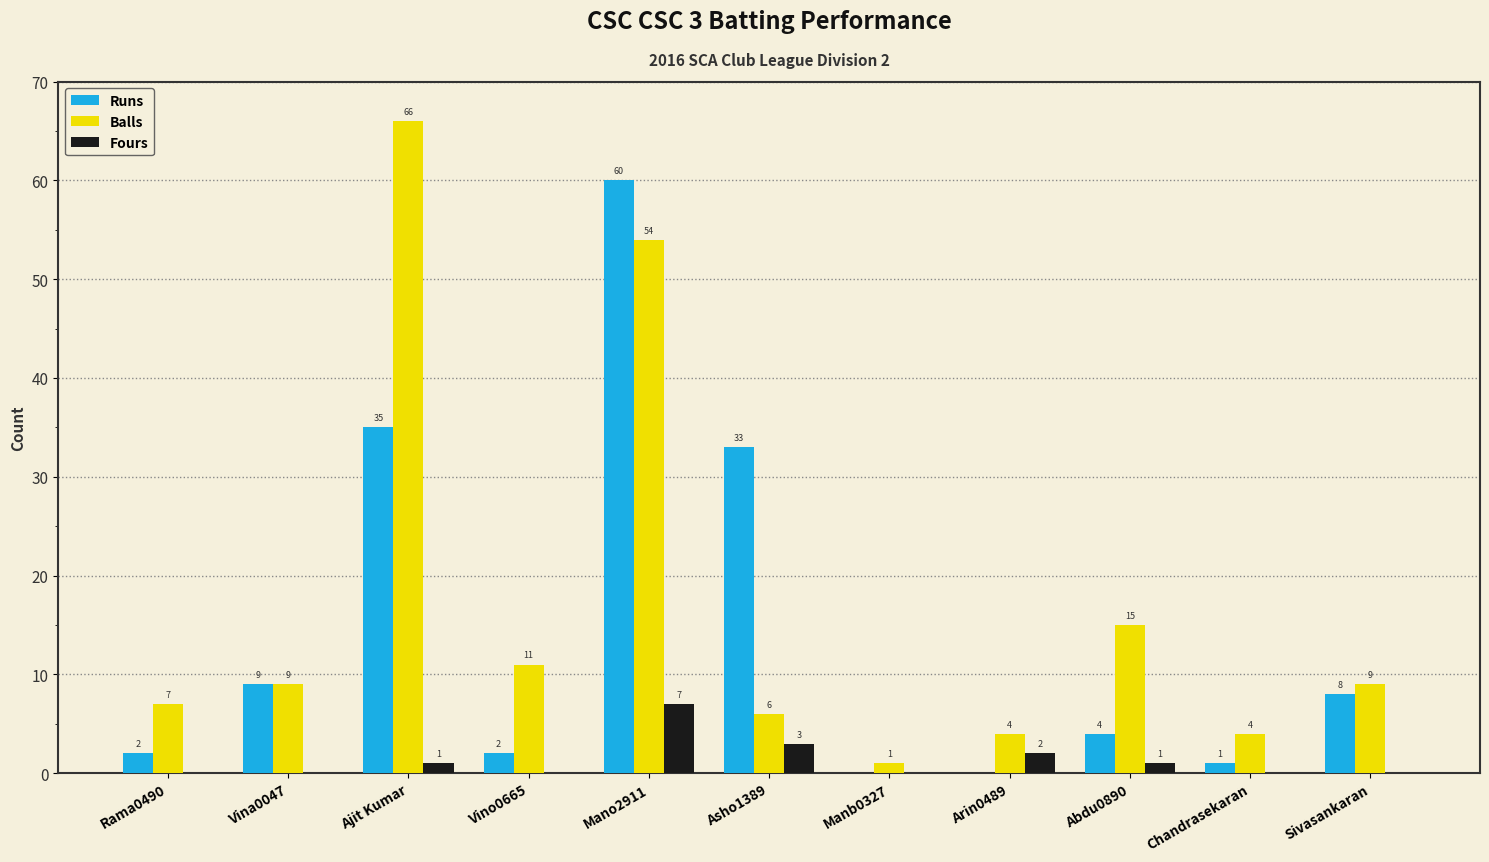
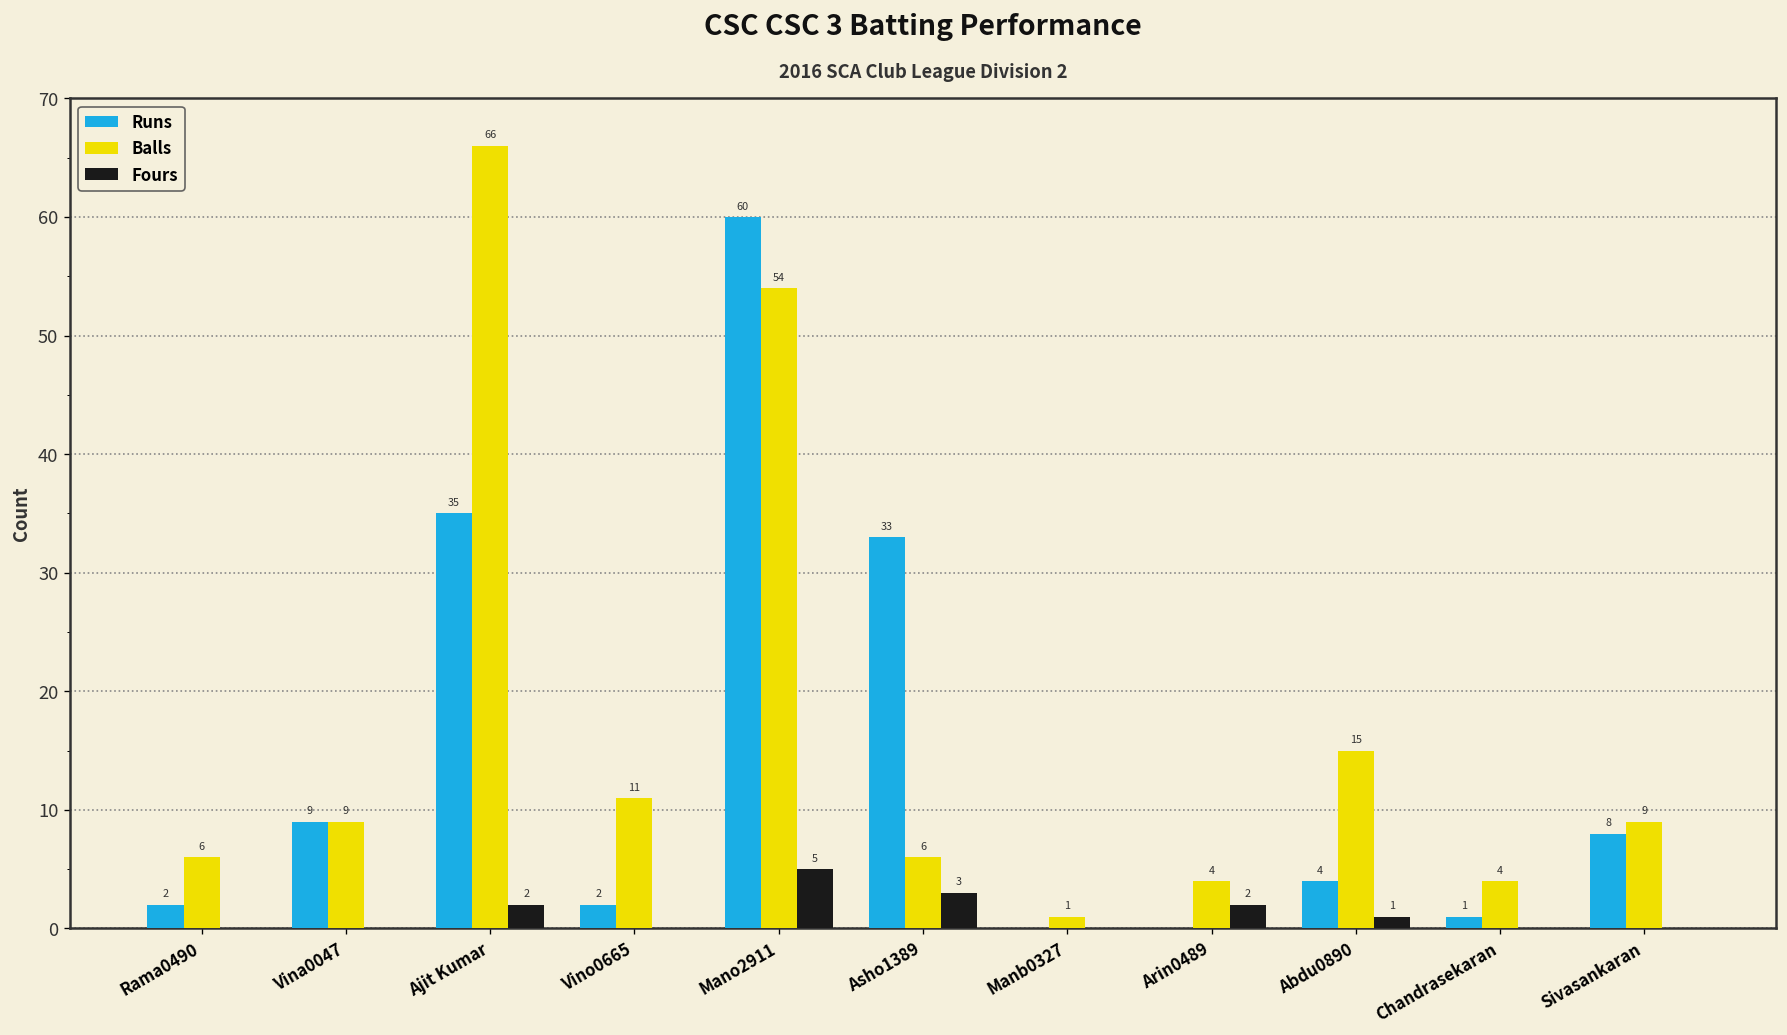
  {
    "Runs": {
      "Rama0490": 2,
      "Vina0047": 9,
      "Ajit Kumar": 35,
      "Vino0665": 2,
      "Mano2911": 60,
      "Asho1389": 33,
      "Abdu0890": 4,
      "Chandrasekaran": 1,
      "Sivasankaran": 8
    },
    "Balls": {
-     "Rama0490": 7,
+     "Rama0490": 6,
      "Vina0047": 9,
      "Ajit Kumar": 66,
      "Vino0665": 11,
      "Mano2911": 54,
      "Asho1389": 6,
      "Manb0327": 1,
      "Arin0489": 4,
      "Abdu0890": 15,
      "Chandrasekaran": 4,
      "Sivasankaran": 9
    },
    "Fours": {
-     "Ajit Kumar": 1,
-     "Mano2911": 7,
+     "Ajit Kumar": 2,
+     "Mano2911": 5,
      "Asho1389": 3,
      "Arin0489": 2,
      "Abdu0890": 1
    }
  }
